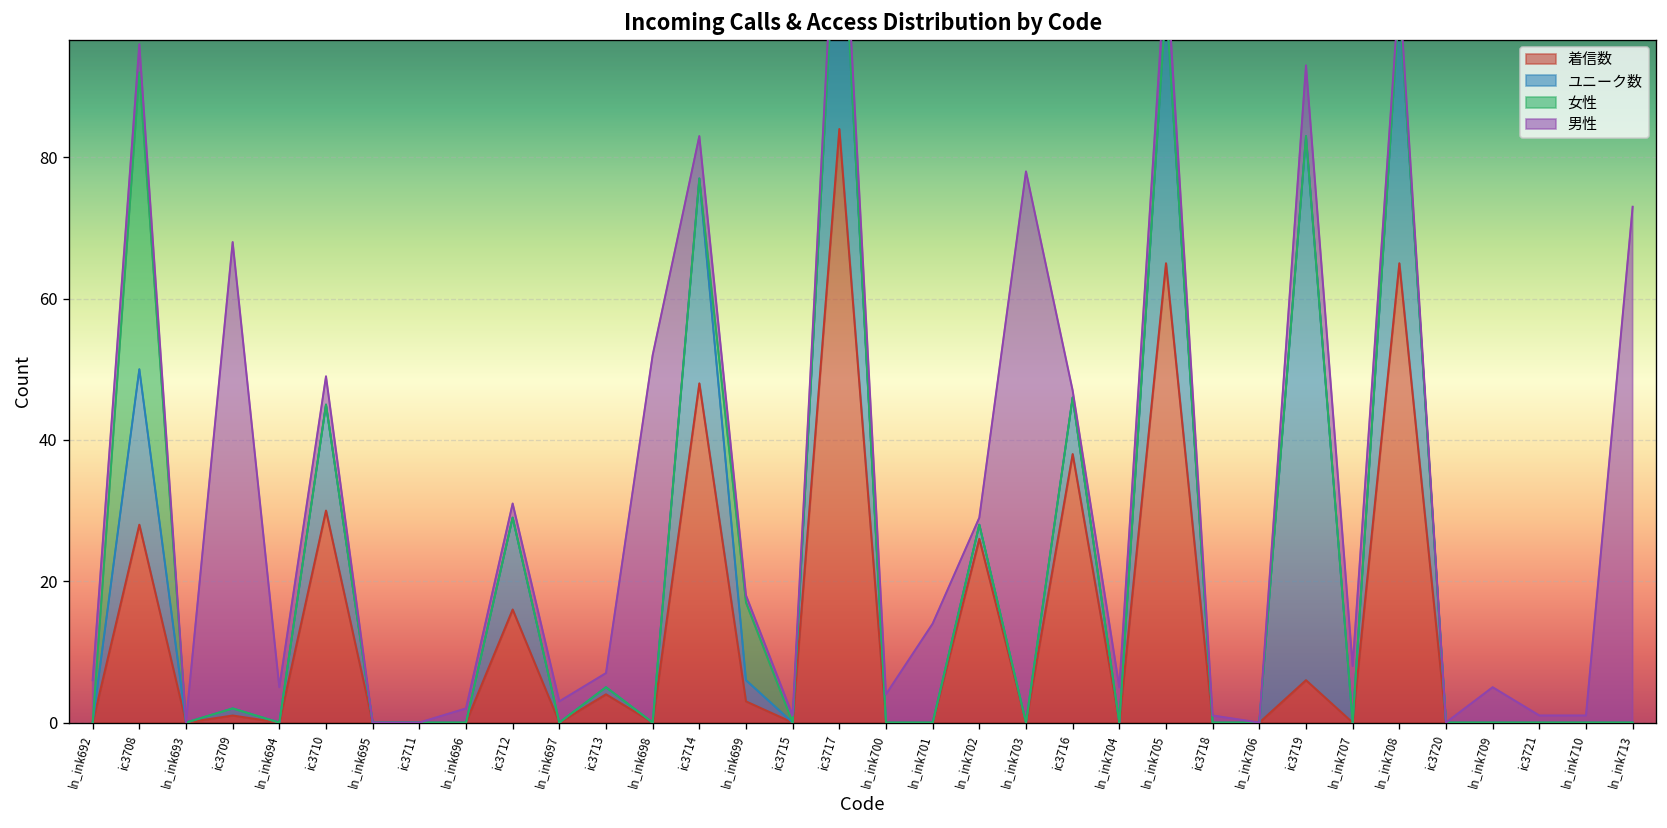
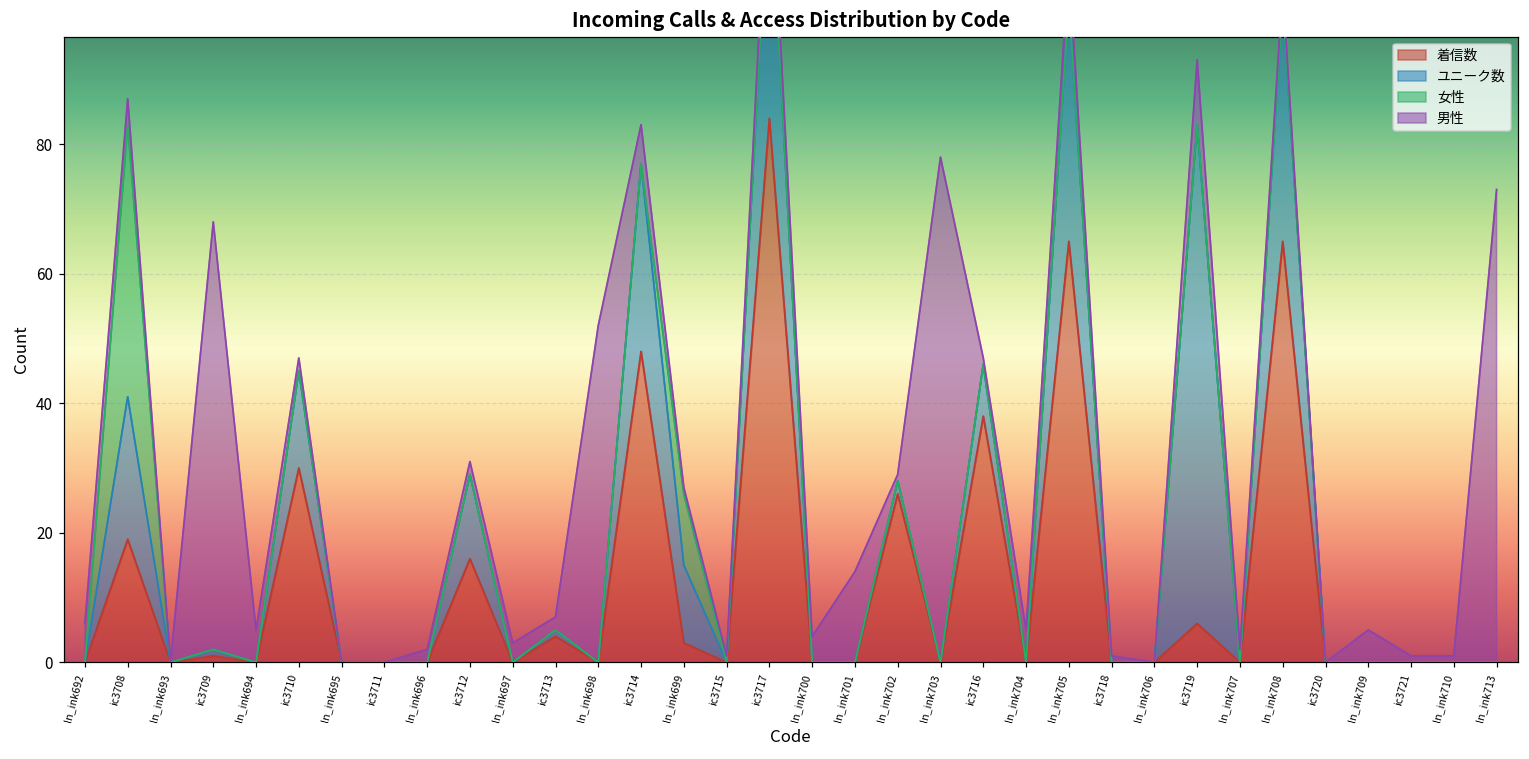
  {
    "着信数": {
-     "ic3708": 28,
+     "ic3708": 19,
      "ic3709": 1,
      "ic3710": 30,
      "ic3712": 16,
      "ic3713": 4,
      "ic3714": 48,
      "ln_ink699": 3,
      "ic3717": 84,
      "ln_ink702": 26,
      "ic3716": 38,
      "ln_ink705": 65,
      "ic3719": 6,
      "ln_ink708": 65
    },
    "ユニーク数": {
      "ic3708": 22,
-     "ln_ink699": 3
+     "ln_ink699": 12
    },
    "女性": {
      "ic3708": 42,
      "ln_ink699": 11
    },
    "男性": {
      "ln_ink692": 6,
      "ic3708": 4,
      "ic3709": 66,
      "ln_ink694": 5,
-     "ic3710": 4,
+     "ic3710": 2,
      "ln_ink696": 2,
      "ic3712": 2,
      "ln_ink697": 3,
      "ic3713": 2,
      "ln_ink698": 52,
      "ic3714": 6,
      "ln_ink699": 1,
      "ic3715": 1,
      "ln_ink700": 4,
      "ln_ink701": 14,
      "ln_ink702": 1,
      "ln_ink703": 78,
      "ic3716": 1,
      "ln_ink704": 5,
      "ic3718": 1,
      "ic3719": 10,
-     "ln_ink707": 8,
+     "ln_ink707": 2,
      "ln_ink709": 5,
      "ic3721": 1,
      "ln_ink710": 1,
      "ln_ink713": 73
    }
  }
